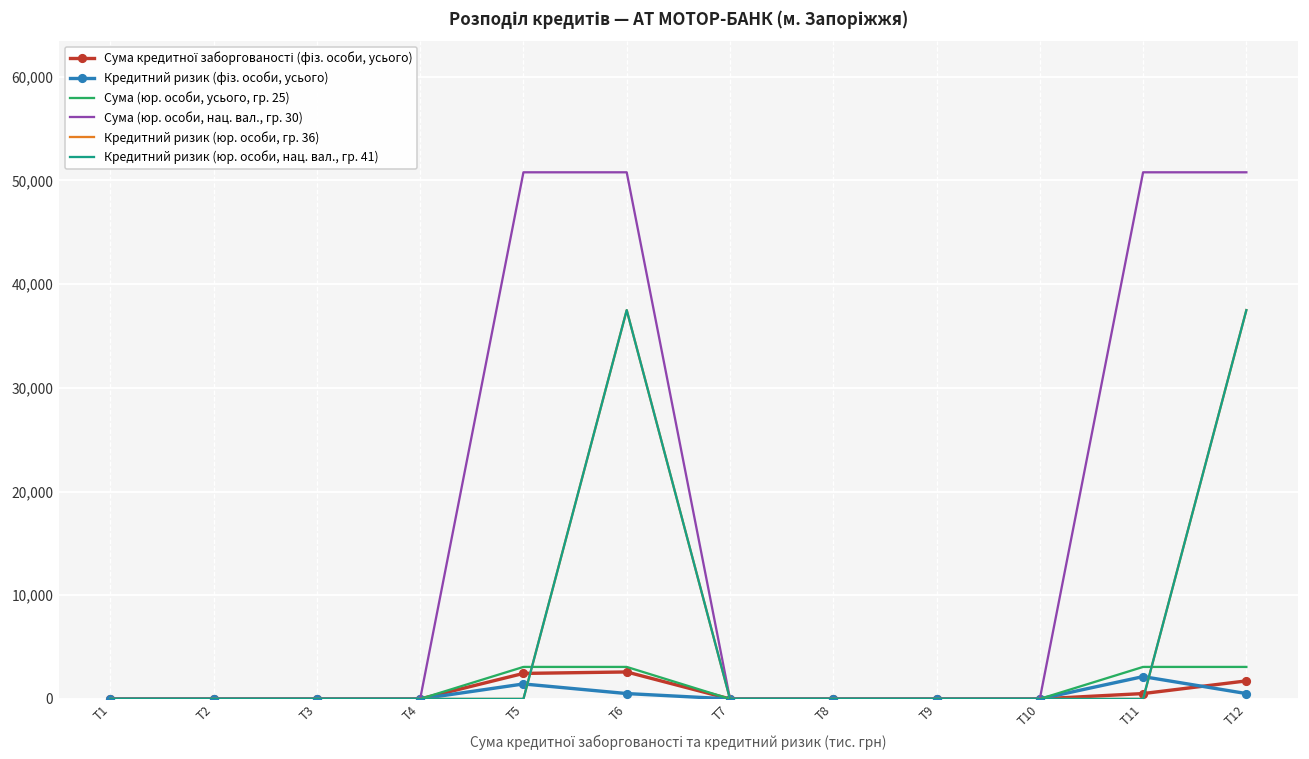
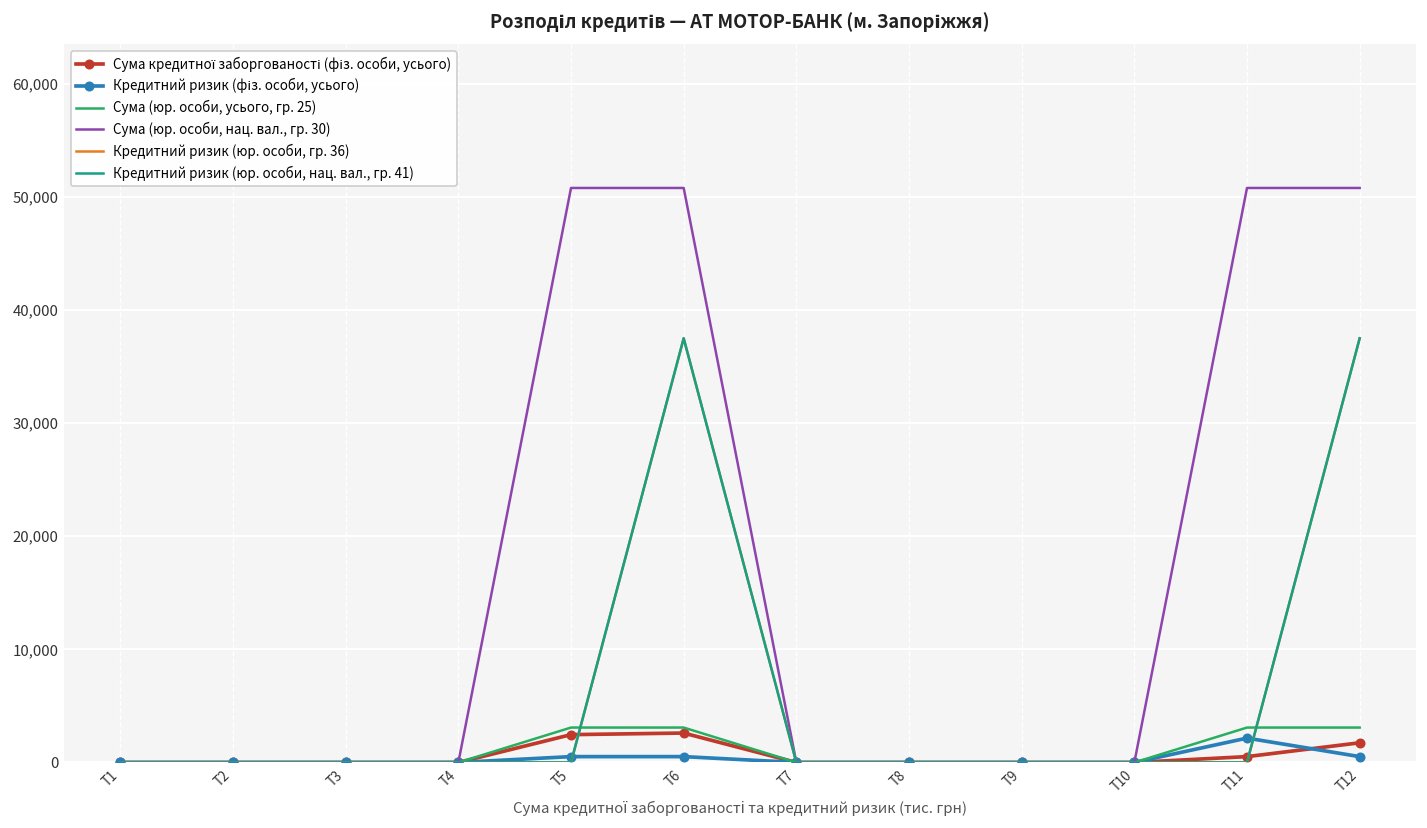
  {
    "Сума кредитної заборгованості (фіз. особи, усього)": {
      "T5": "2,000",
      "T6": "3,000",
      "T11": "1,000",
      "T12": "2,000"
    },
    "Кредитний ризик (фіз. особи, усього)": {
-     "T5": "1,400",
+     "T5": "500",
      "T6": "1,000",
      "T11": "2,000",
      "T12": "1,000"
    },
    "Сума (юр. особи, нац. вал., гр. 30)": {
      "T5": "51,000",
      "T6": "51,000",
      "T11": "51,000",
      "T12": "51,000"
    }
  }
